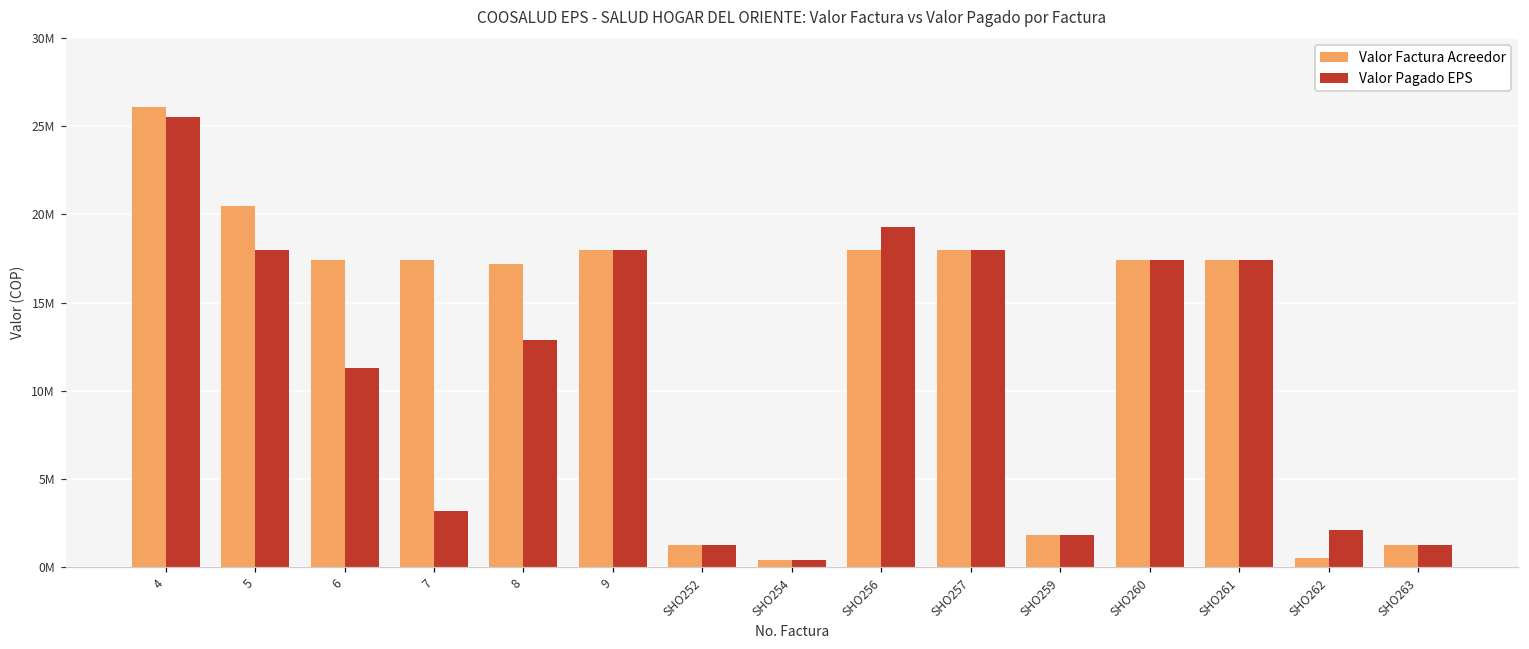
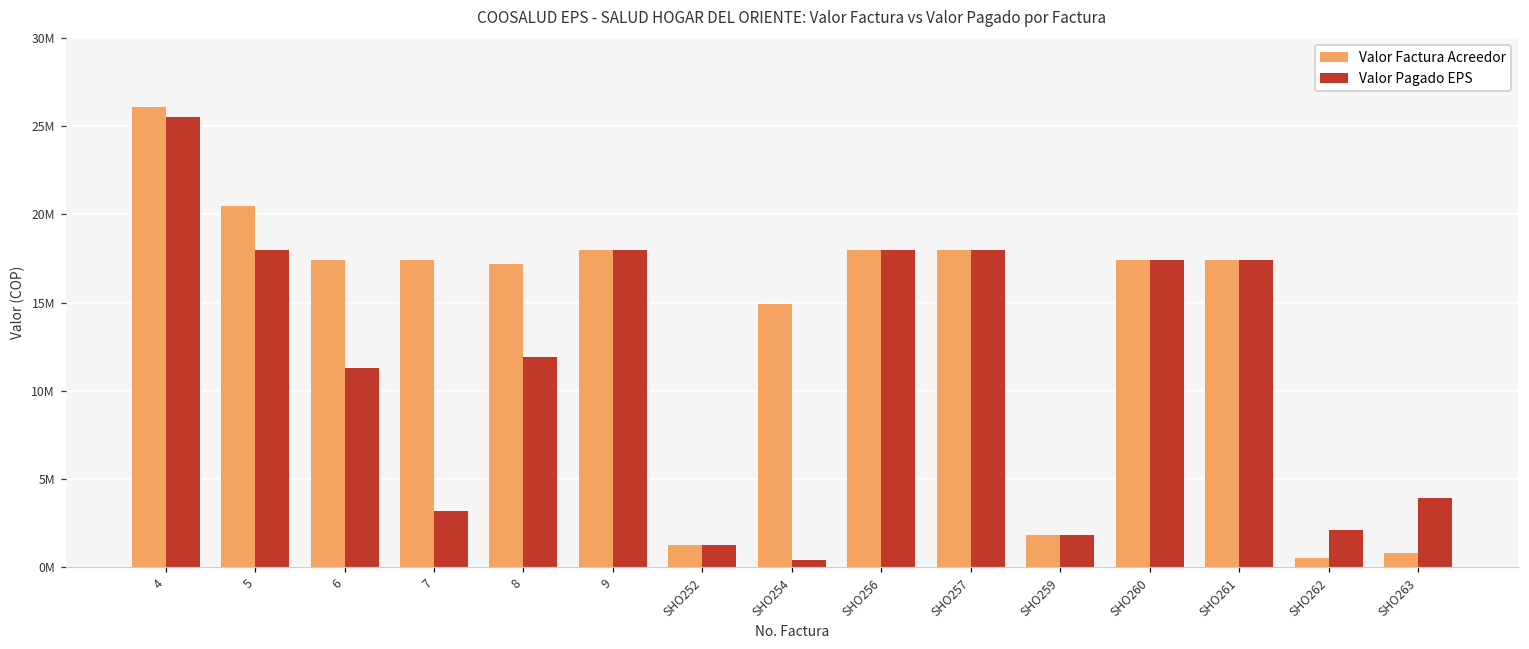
  {
    "Valor Factura Acreedor": {
      "4": 26100000,
      "5": 20500000,
      "6": 17400000,
      "7": 17400000,
      "8": 17200000,
      "9": 18000000,
      "SHO252": 1300000,
-     "SHO254": 400000,
+     "SHO254": 14900000,
      "SHO256": 18000000,
      "SHO257": 18000000,
      "SHO259": 1800000,
      "SHO260": 17400000,
      "SHO261": 17400000,
      "SHO262": 500000,
-     "SHO263": 1300000
+     "SHO263": 800000
    },
    "Valor Pagado EPS": {
      "4": 25500000,
      "5": 18000000,
      "6": 11300000,
      "7": 3200000,
-     "8": 12900000,
+     "8": 11900000,
      "9": 18000000,
      "SHO252": 1300000,
      "SHO254": 400000,
-     "SHO256": 19300000,
+     "SHO256": 18000000,
      "SHO257": 18000000,
      "SHO259": 1800000,
      "SHO260": 17400000,
      "SHO261": 17400000,
      "SHO262": 2100000,
-     "SHO263": 1300000
+     "SHO263": 3900000
    }
  }
